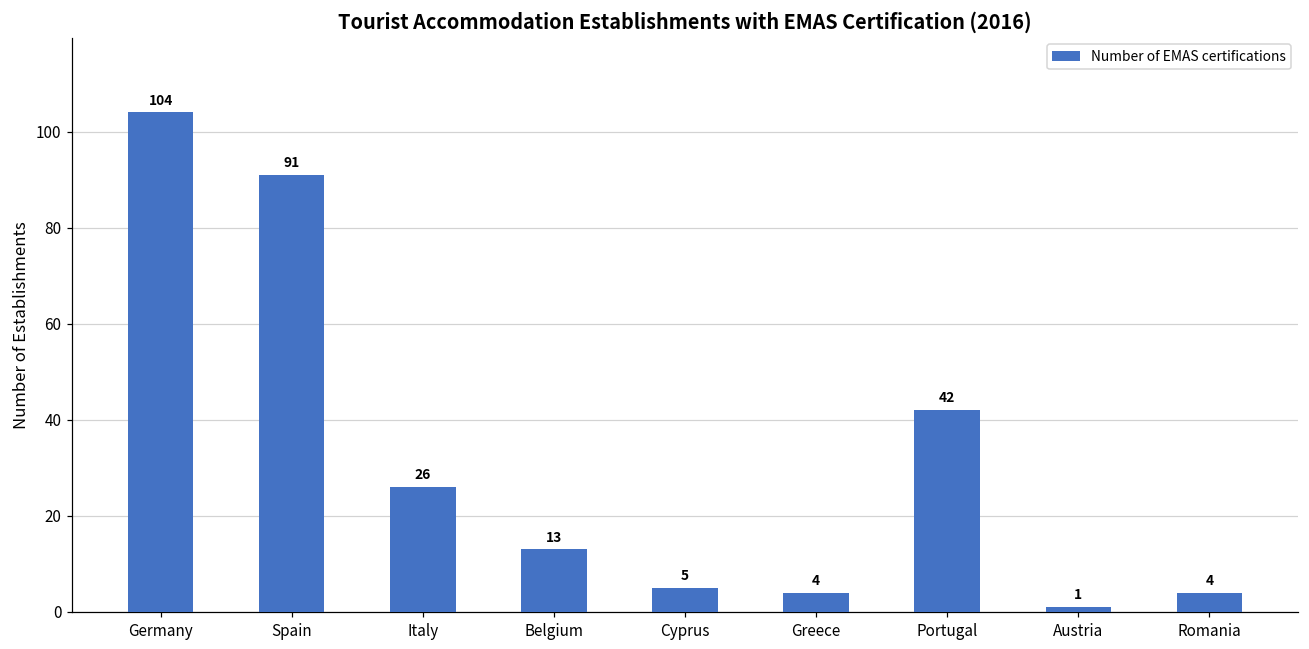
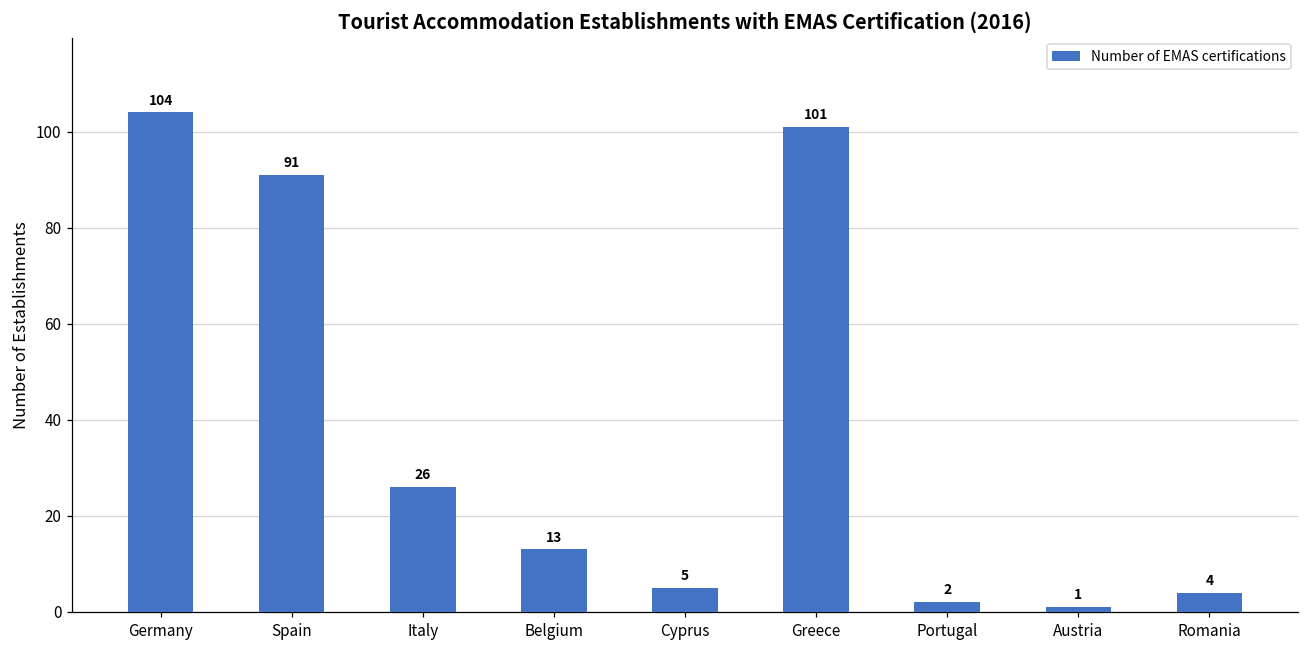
  {
    "Germany": 104,
    "Spain": 91,
    "Italy": 26,
    "Belgium": 13,
    "Cyprus": 5,
-   "Greece": 4,
-   "Portugal": 42,
+   "Greece": 101,
+   "Portugal": 2,
    "Austria": 1,
    "Romania": 4
  }
